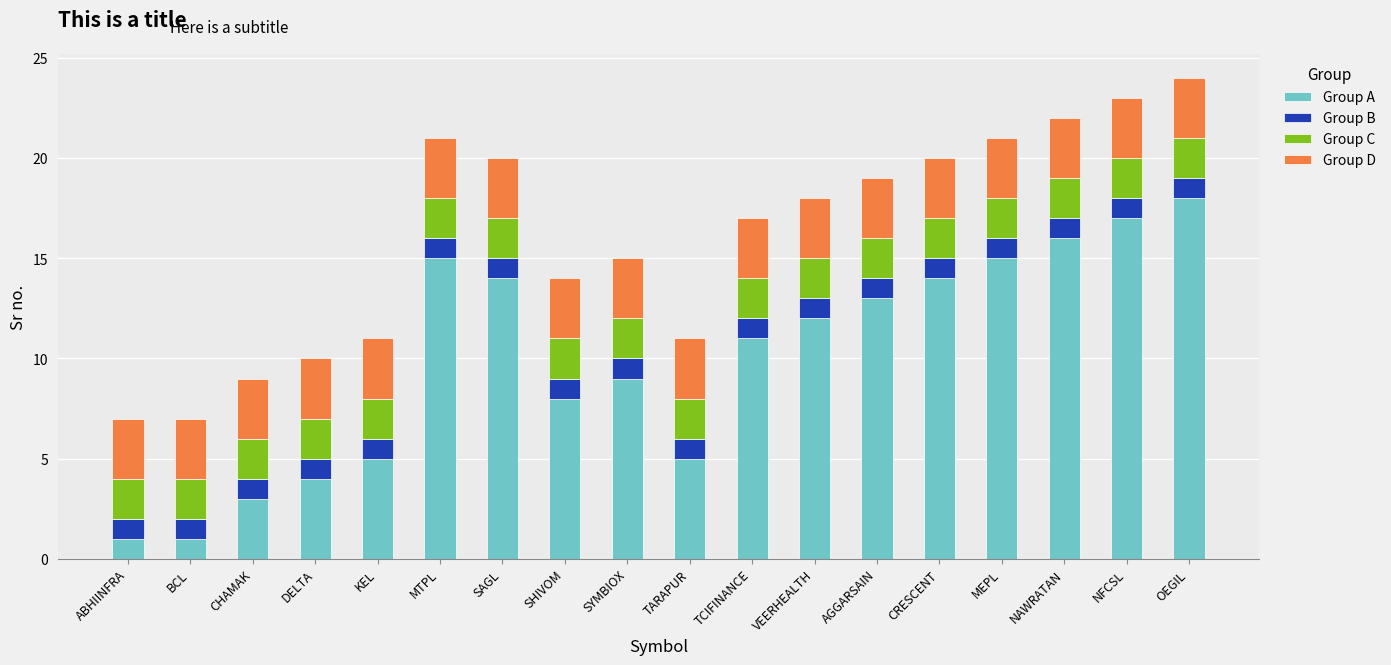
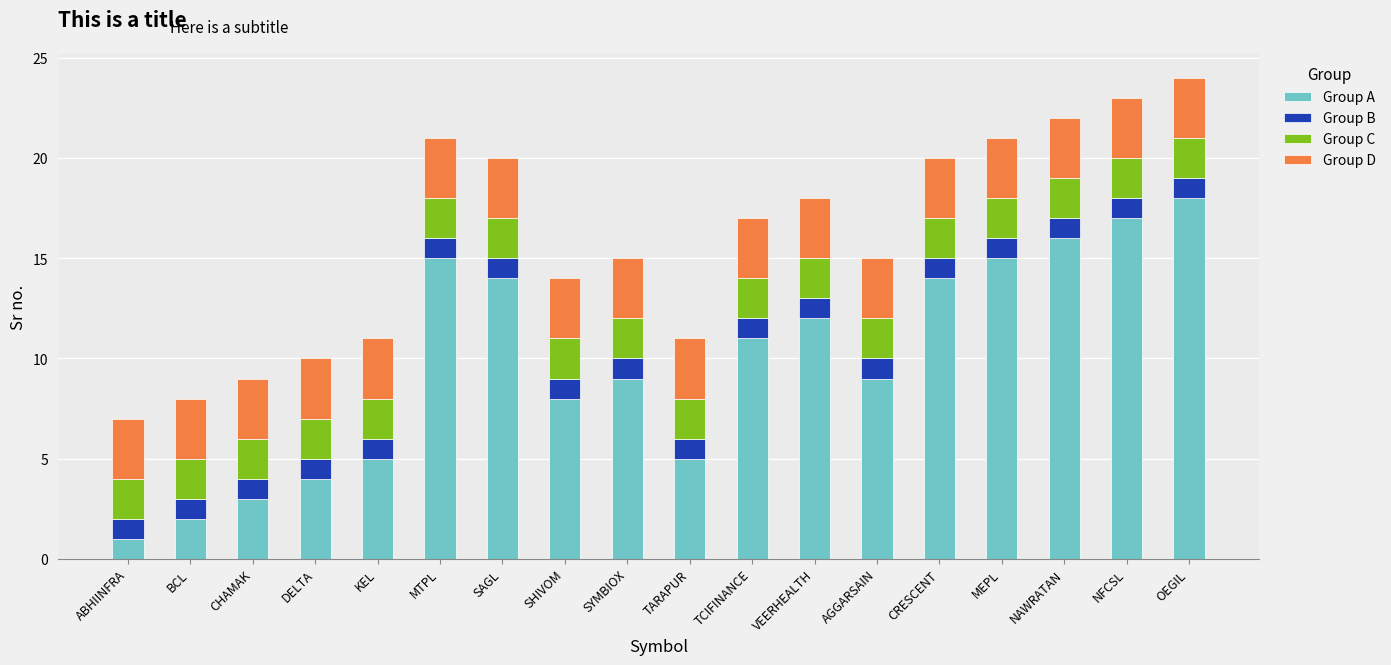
  {
    "Group A": {
      "ABHIINFRA": 1,
-     "BCL": 1,
+     "BCL": 2,
      "CHAMAK": 3,
      "DELTA": 4,
      "KEL": 5,
      "MTPL": 15,
      "SAGL": 14,
      "SHIVOM": 8,
      "SYMBIOX": 9,
      "TARAPUR": 5,
      "TCIFINANCE": 11,
      "VEERHEALTH": 12,
-     "AGGARSAIN": 13,
+     "AGGARSAIN": 9,
      "CRESCENT": 14,
      "MEPL": 15,
      "NAWRATAN": 16,
      "NFCSL": 17,
      "OEGIL": 18
    },
    "Group B": {
      "ABHIINFRA": 1,
      "BCL": 1,
      "CHAMAK": 1,
      "DELTA": 1,
      "KEL": 1,
      "MTPL": 1,
      "SAGL": 1,
      "SHIVOM": 1,
      "SYMBIOX": 1,
      "TARAPUR": 1,
      "TCIFINANCE": 1,
      "VEERHEALTH": 1,
      "AGGARSAIN": 1,
      "CRESCENT": 1,
      "MEPL": 1,
      "NAWRATAN": 1,
      "NFCSL": 1,
      "OEGIL": 1
    },
    "Group C": {
      "ABHIINFRA": 2,
      "BCL": 2,
      "CHAMAK": 2,
      "DELTA": 2,
      "KEL": 2,
      "MTPL": 2,
      "SAGL": 2,
      "SHIVOM": 2,
      "SYMBIOX": 2,
      "TARAPUR": 2,
      "TCIFINANCE": 2,
      "VEERHEALTH": 2,
      "AGGARSAIN": 2,
      "CRESCENT": 2,
      "MEPL": 2,
      "NAWRATAN": 2,
      "NFCSL": 2,
      "OEGIL": 2
    },
    "Group D": {
      "ABHIINFRA": 3,
      "BCL": 3,
      "CHAMAK": 3,
      "DELTA": 3,
      "KEL": 3,
      "MTPL": 3,
      "SAGL": 3,
      "SHIVOM": 3,
      "SYMBIOX": 3,
      "TARAPUR": 3,
      "TCIFINANCE": 3,
      "VEERHEALTH": 3,
      "AGGARSAIN": 3,
      "CRESCENT": 3,
      "MEPL": 3,
      "NAWRATAN": 3,
      "NFCSL": 3,
      "OEGIL": 3
    }
  }
